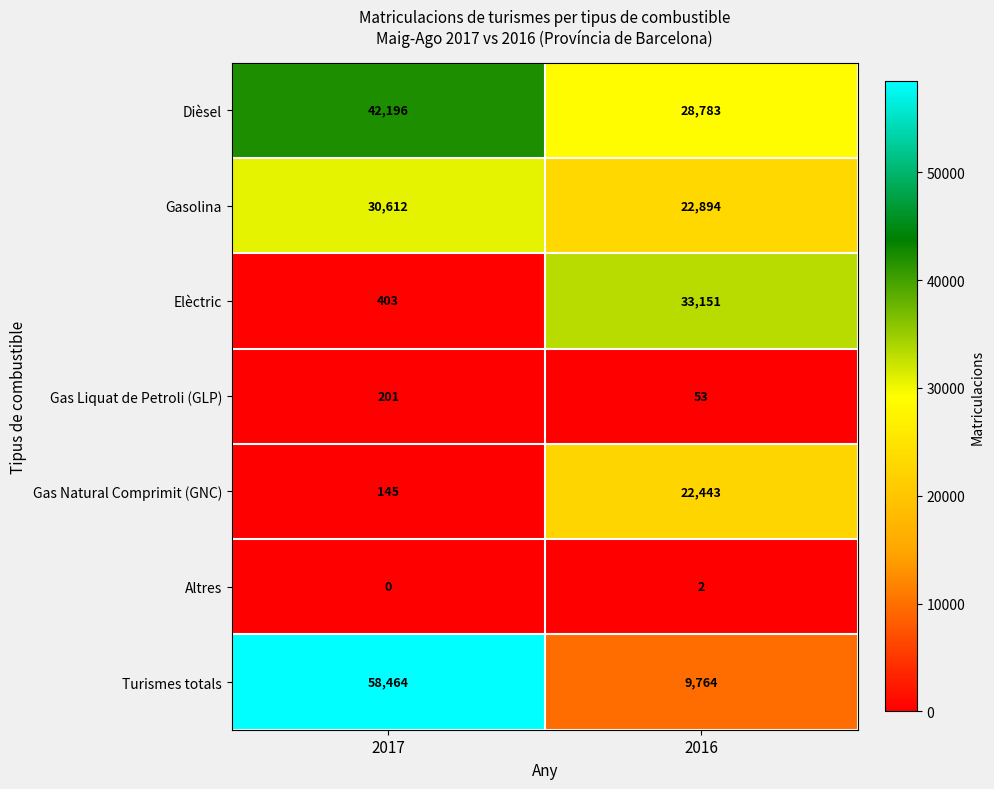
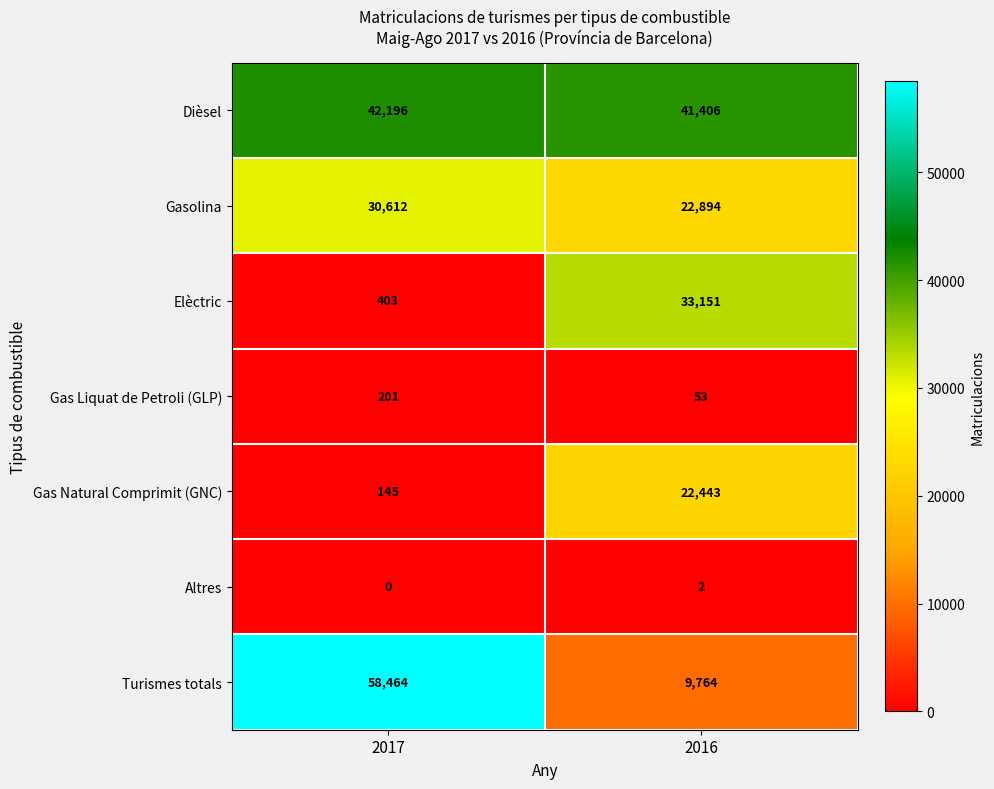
  {
    "Dièsel": {
      "2017": "42,196",
-     "2016": "28,783"
+     "2016": "41,406"
    },
    "Gasolina": {
      "2017": "30,612",
      "2016": "22,894"
    },
    "Elèctric": {
      "2017": "403",
      "2016": "33,151"
    },
    "Gas Liquat de Petroli (GLP)": {
      "2017": "201",
      "2016": "53"
    },
    "Gas Natural Comprimit (GNC)": {
      "2017": "145",
      "2016": "22,443"
    },
    "Altres": {
      "2017": "0",
      "2016": "2"
    },
    "Turismes totals": {
      "2017": "58,464",
      "2016": "9,764"
    }
  }
